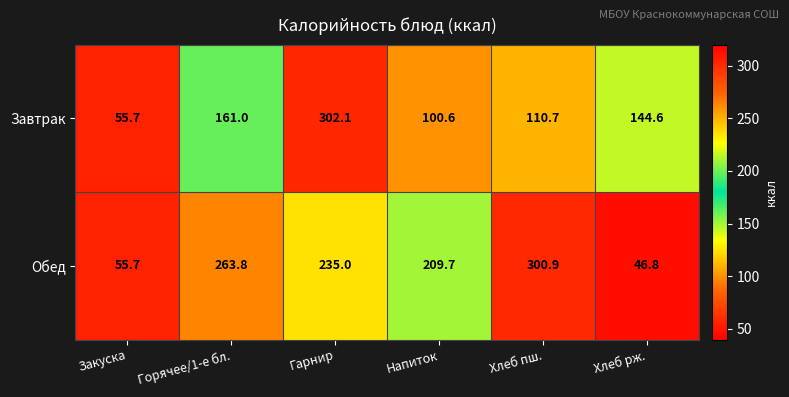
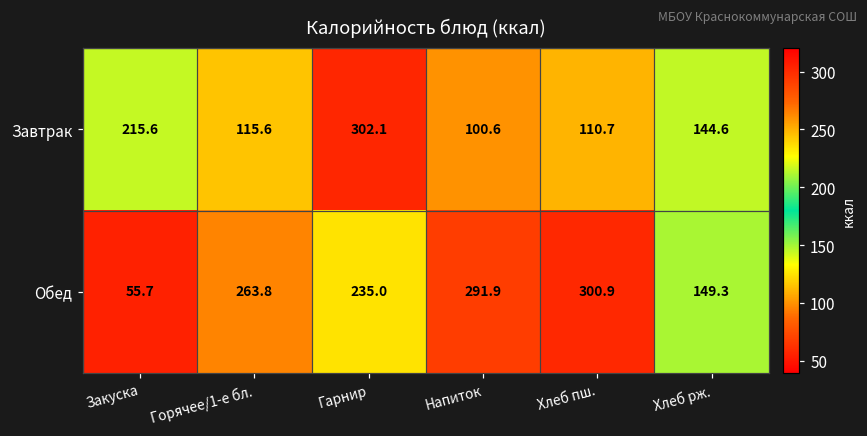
  {
    "Завтрак": {
-     "Закуска": 55.7,
-     "Горячее/1-е бл.": 161.0,
+     "Закуска": 215.6,
+     "Горячее/1-е бл.": 115.6,
      "Гарнир": 302.1,
      "Напиток": 100.6,
      "Хлеб пш.": 110.7,
      "Хлеб рж.": 144.6
    },
    "Обед": {
      "Закуска": 55.7,
      "Горячее/1-е бл.": 263.8,
      "Гарнир": 235.0,
-     "Напиток": 209.7,
+     "Напиток": 291.9,
      "Хлеб пш.": 300.9,
-     "Хлеб рж.": 46.8
+     "Хлеб рж.": 149.3
    }
  }
